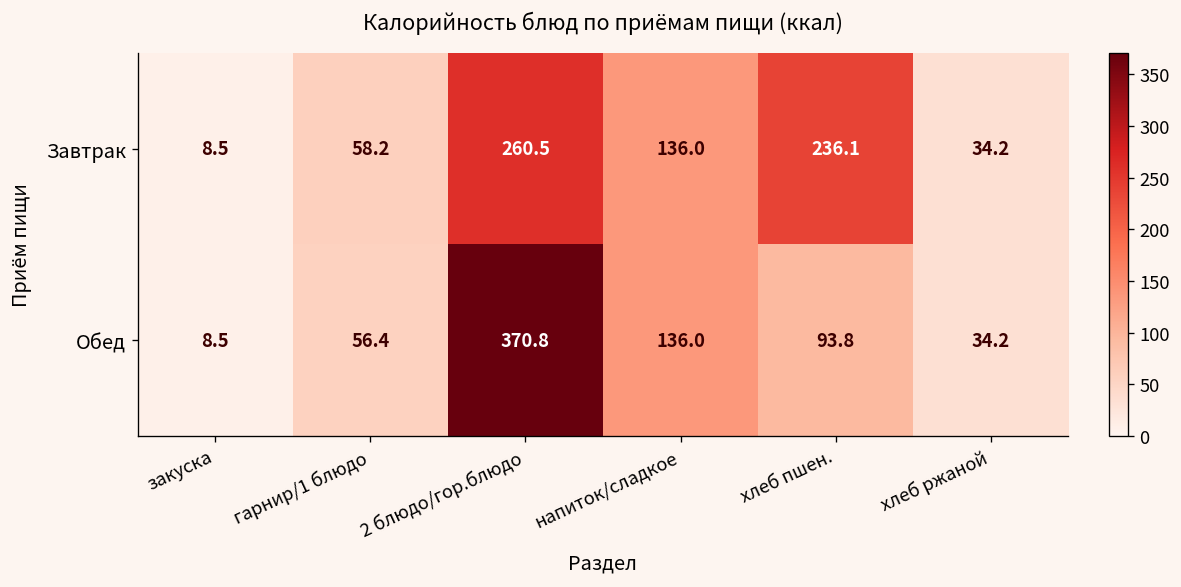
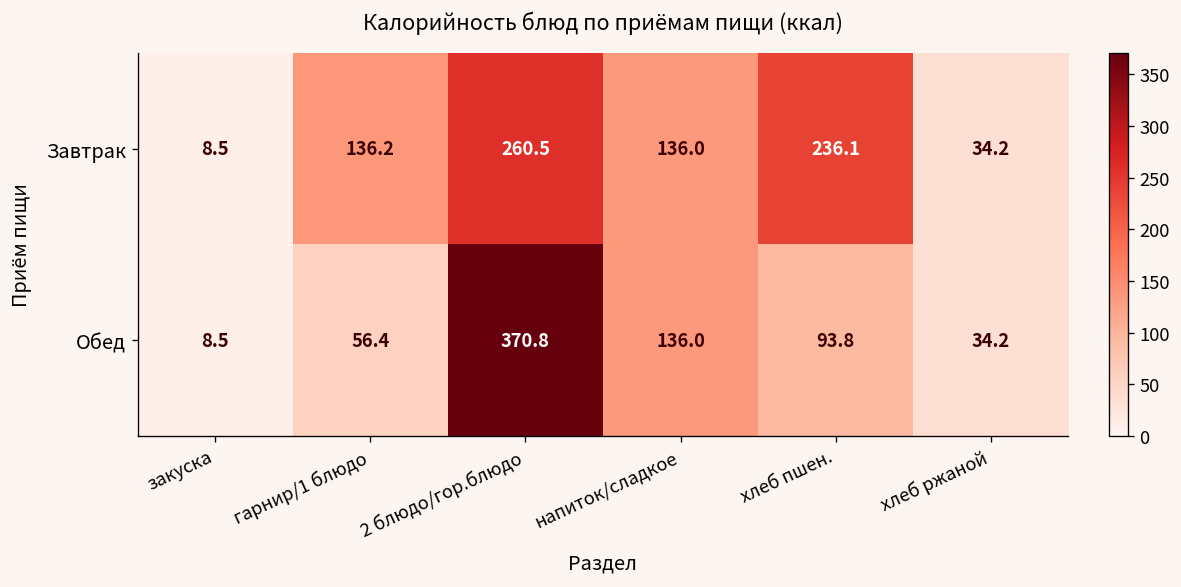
  {
    "Завтрак": {
      "закуска": 8.5,
-     "гарнир/1 блюдо": 58.2,
+     "гарнир/1 блюдо": 136.2,
      "2 блюдо/гор.блюдо": 260.5,
      "напиток/сладкое": 136.0,
      "хлеб пшен.": 236.1,
      "хлеб ржаной": 34.2
    },
    "Обед": {
      "закуска": 8.5,
      "гарнир/1 блюдо": 56.4,
      "2 блюдо/гор.блюдо": 370.8,
      "напиток/сладкое": 136.0,
      "хлеб пшен.": 93.8,
      "хлеб ржаной": 34.2
    }
  }
